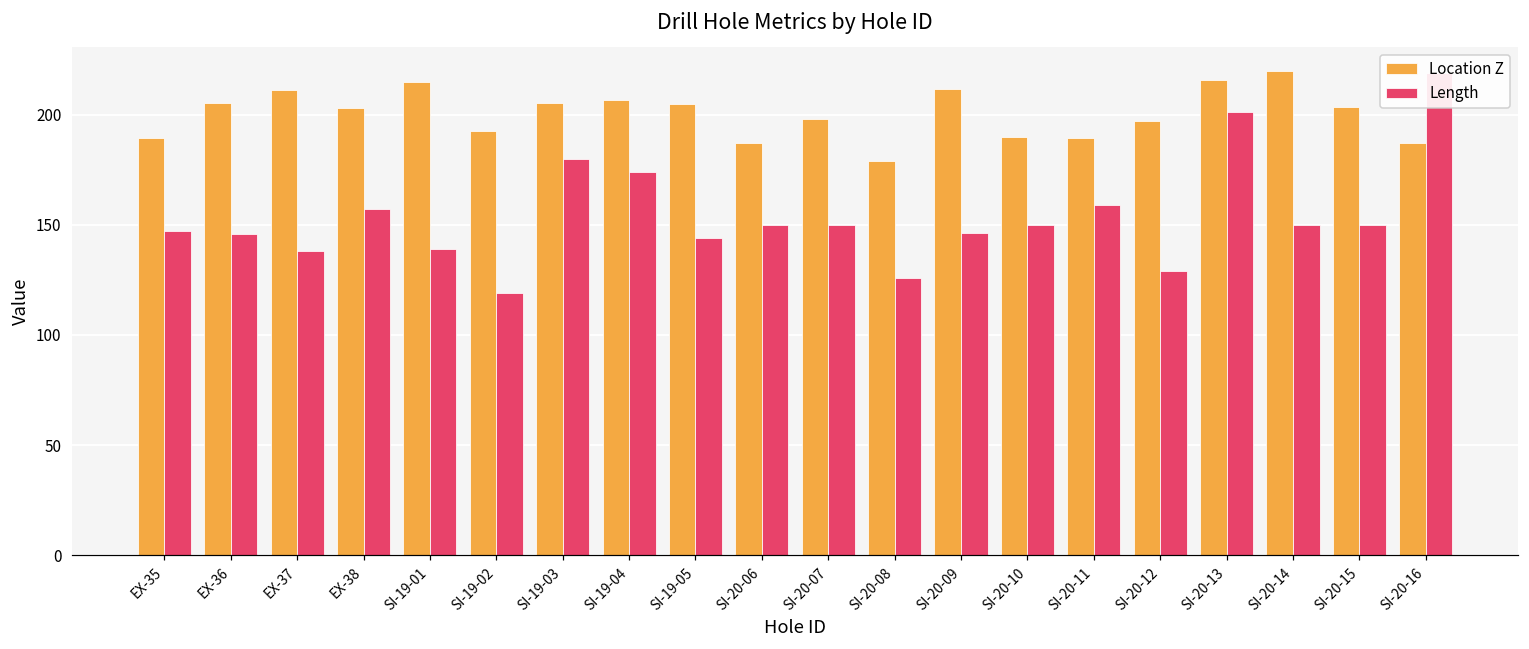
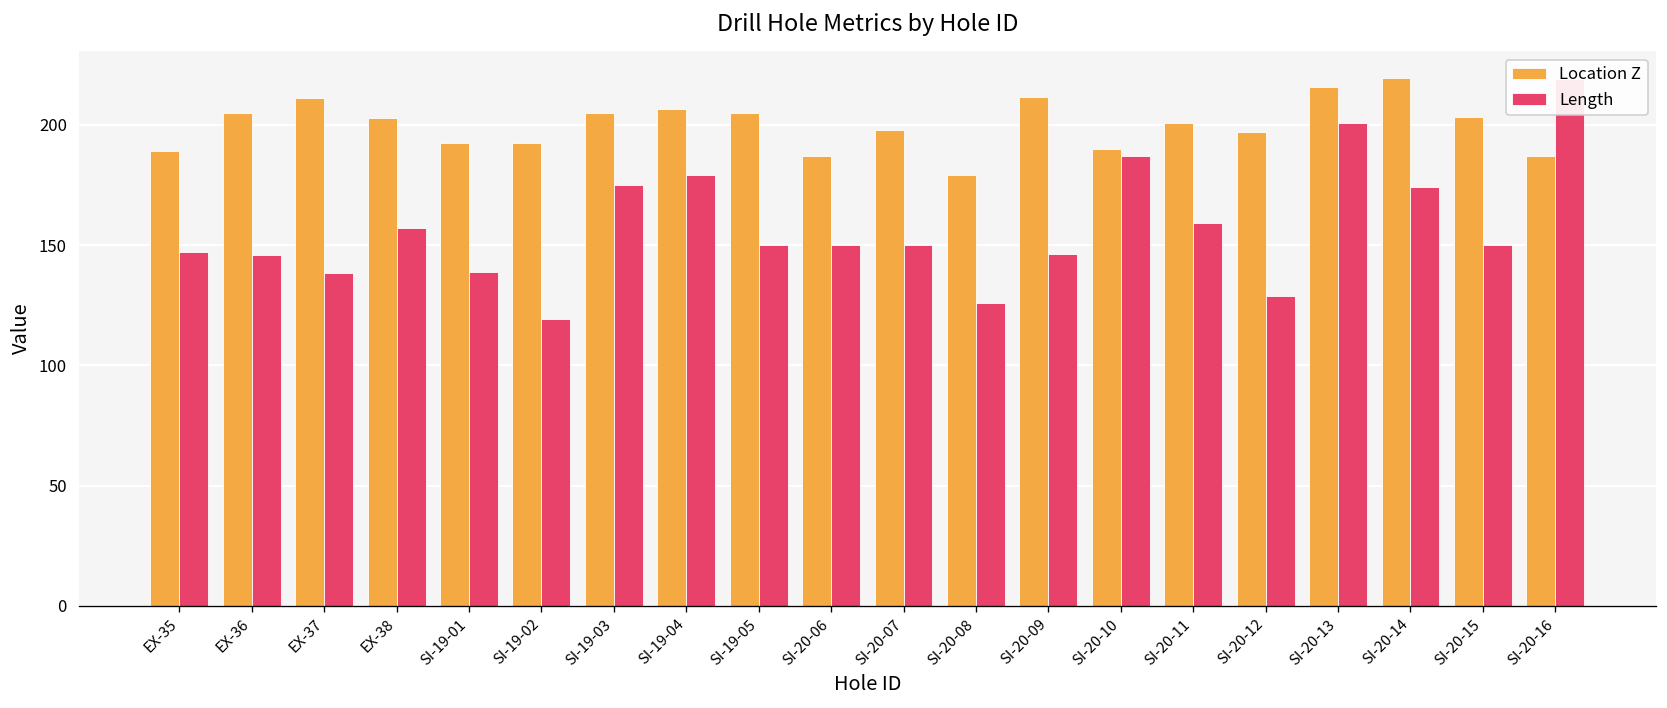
  {
    "Location Z": {
      "EX-35": 189,
      "EX-36": 205,
      "EX-37": 211,
      "EX-38": 203,
-     "SI-19-01": 215,
+     "SI-19-01": 192,
      "SI-19-02": 192,
      "SI-19-03": 205,
      "SI-19-04": 207,
      "SI-19-05": 205,
      "SI-20-06": 187,
      "SI-20-07": 198,
      "SI-20-08": 179,
      "SI-20-09": 212,
      "SI-20-10": 190,
-     "SI-20-11": 190,
+     "SI-20-11": 201,
      "SI-20-12": 197,
      "SI-20-13": 216,
      "SI-20-14": 220,
      "SI-20-15": 203,
      "SI-20-16": 187
    },
    "Length": {
      "EX-35": 147,
      "EX-36": 146,
      "EX-37": 138,
      "EX-38": 157,
      "SI-19-01": 139,
      "SI-19-02": 119,
-     "SI-19-03": 180,
-     "SI-19-04": 174,
-     "SI-19-05": 144,
+     "SI-19-03": 175,
+     "SI-19-04": 179,
+     "SI-19-05": 150,
      "SI-20-06": 150,
      "SI-20-07": 150,
      "SI-20-08": 126,
      "SI-20-09": 146,
-     "SI-20-10": 150,
+     "SI-20-10": 187,
      "SI-20-11": 159,
      "SI-20-12": 129,
      "SI-20-13": 201,
-     "SI-20-14": 150,
+     "SI-20-14": 174,
      "SI-20-15": 150
    }
  }
